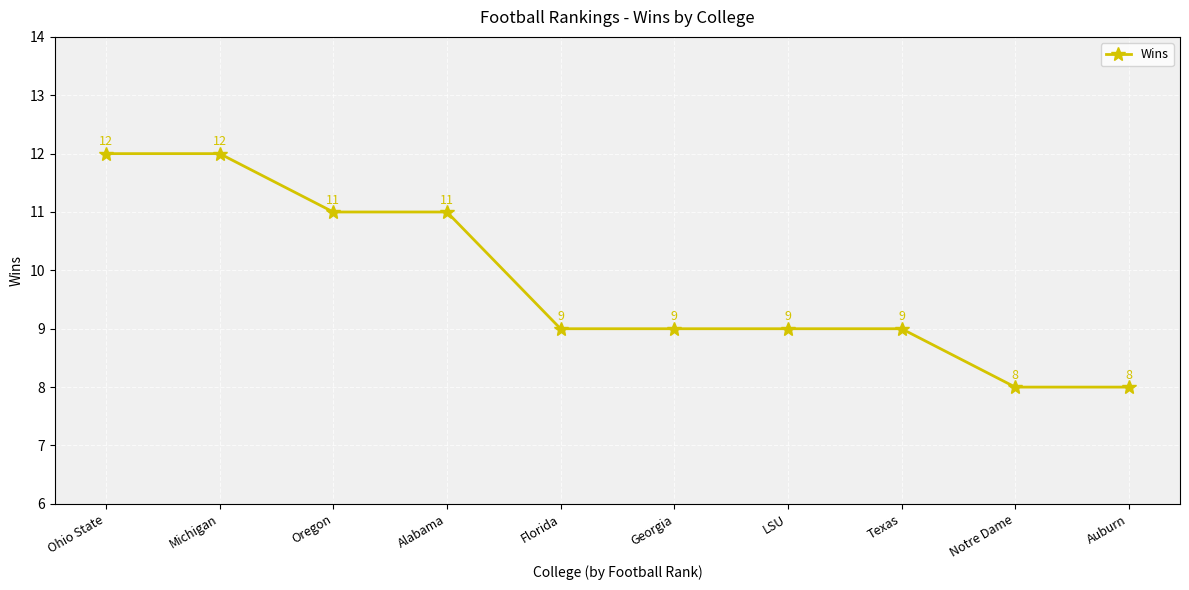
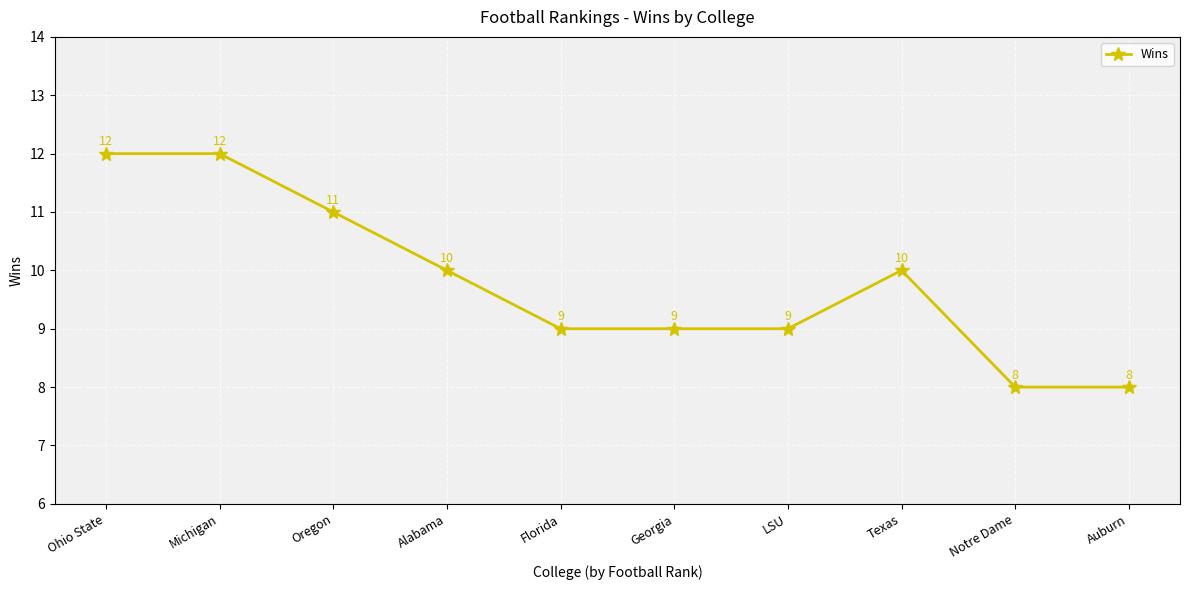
  {
    "Ohio State": 12,
    "Michigan": 12,
    "Oregon": 11,
-   "Alabama": 11,
+   "Alabama": 10,
    "Florida": 9,
    "Georgia": 9,
    "LSU": 9,
-   "Texas": 9,
+   "Texas": 10,
    "Notre Dame": 8,
    "Auburn": 8
  }
